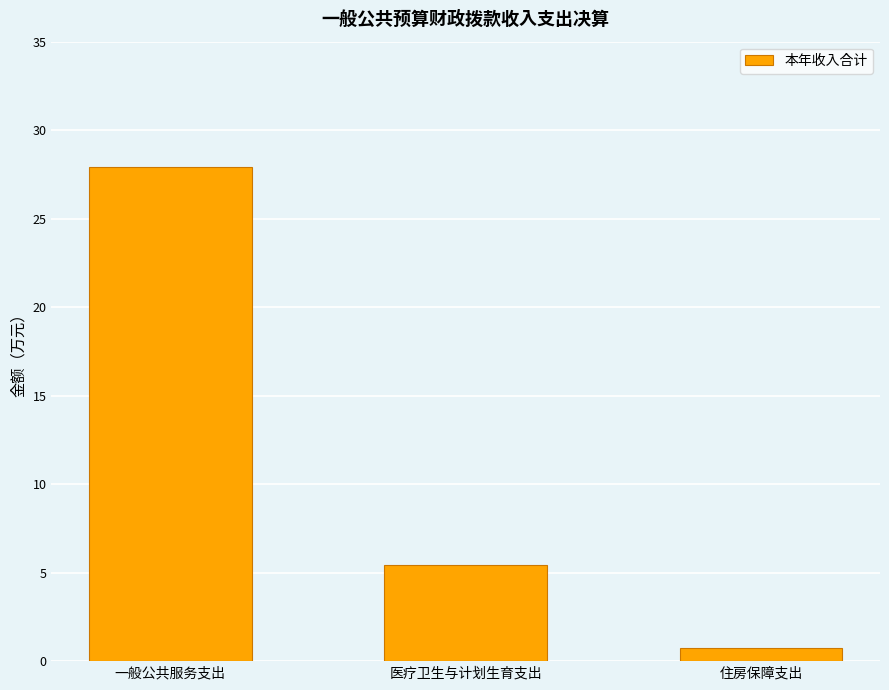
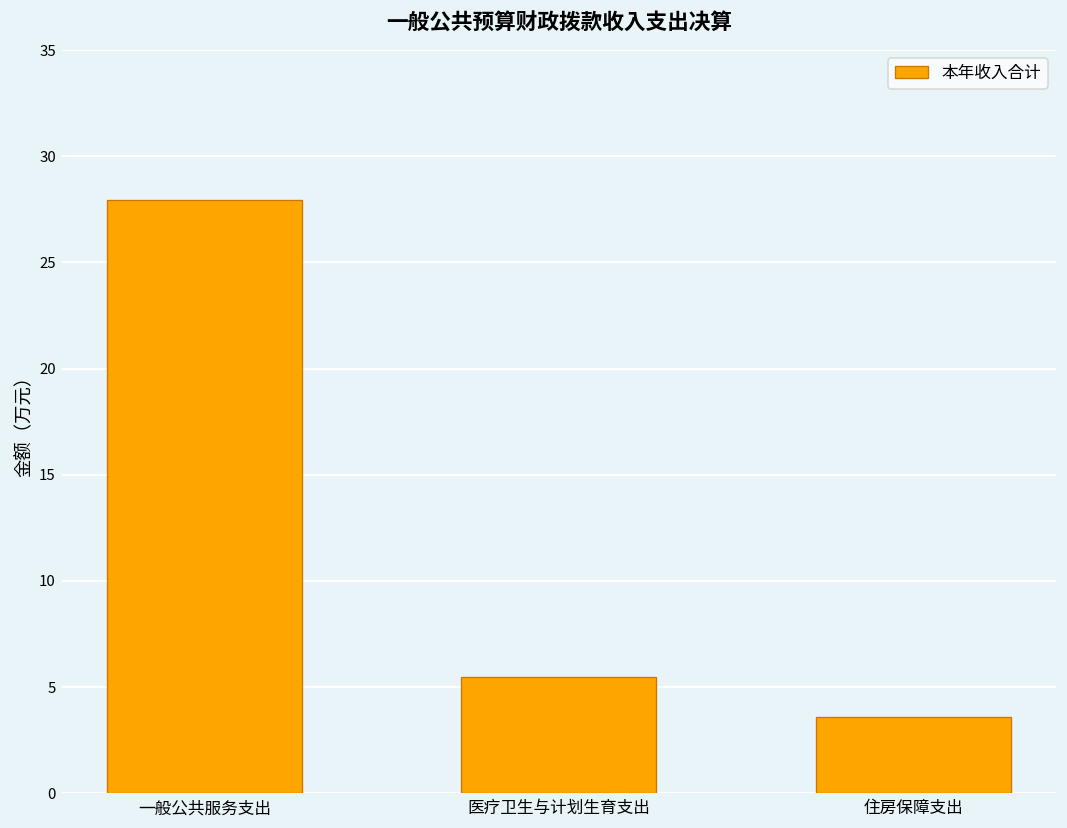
  {
    "一般公共服务支出": 27.9,
    "医疗卫生与计划生育支出": 5.5,
-   "住房保障支出": 0.7
+   "住房保障支出": 3.6
  }
